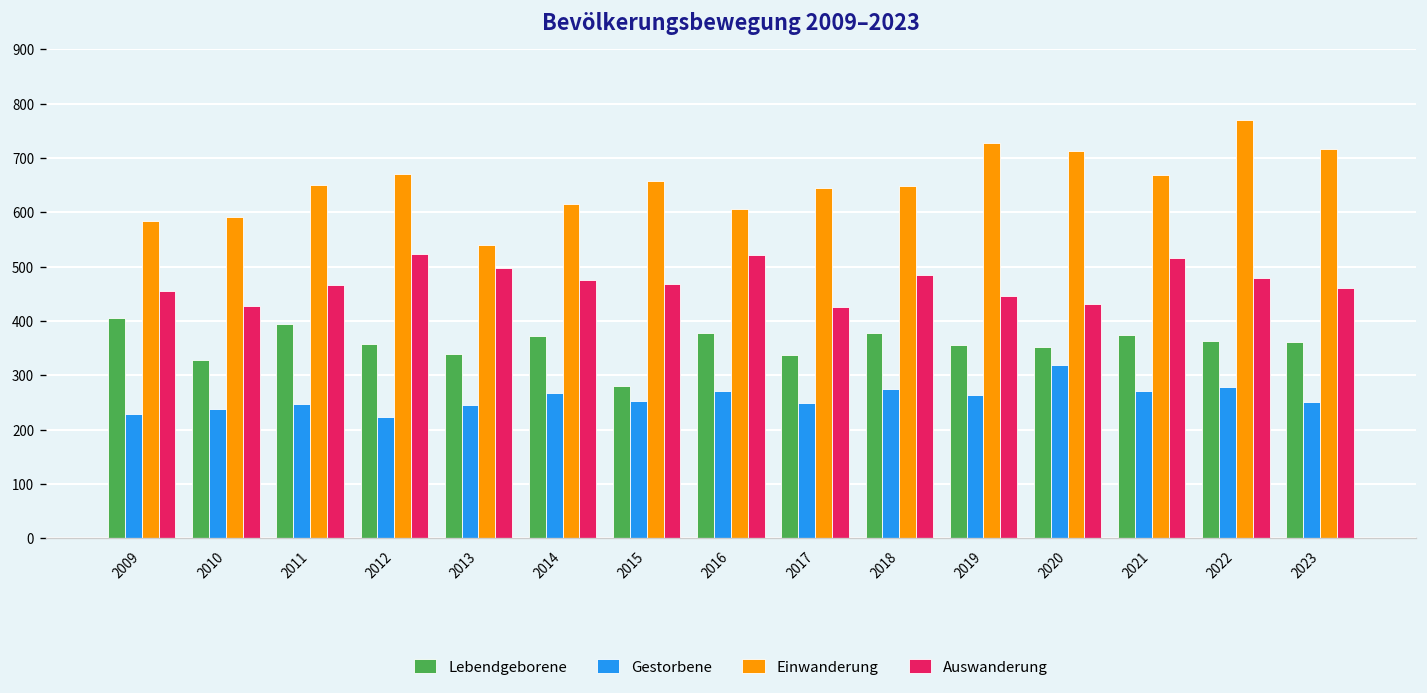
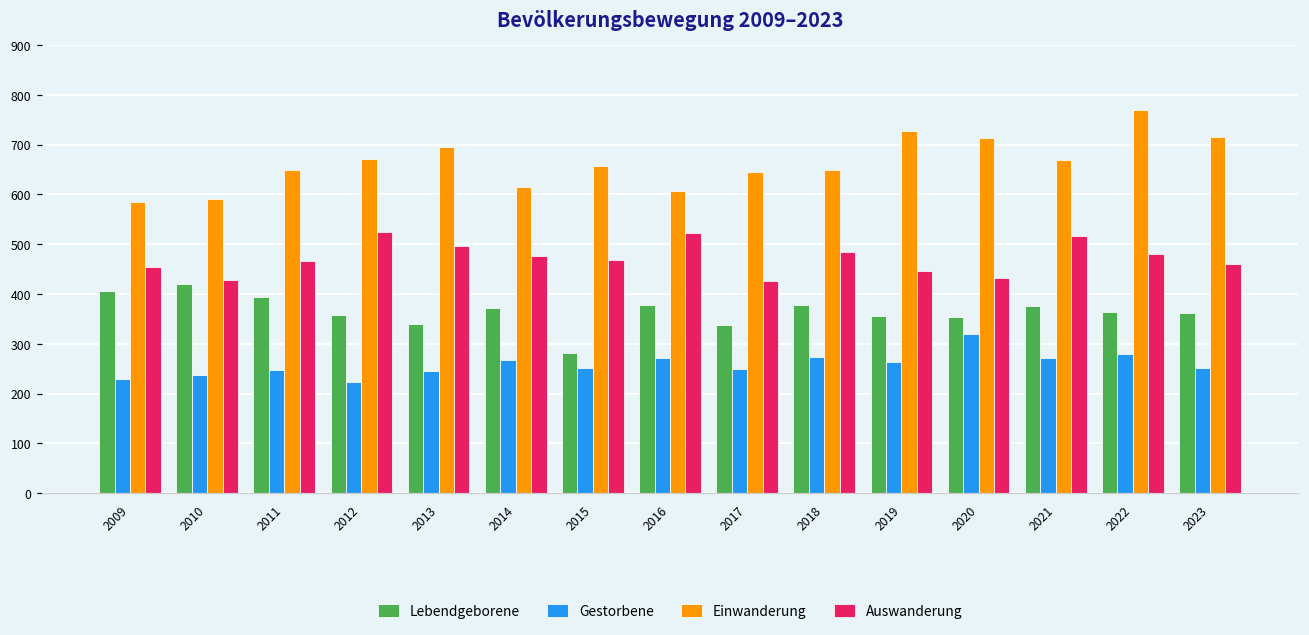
  {
    "Lebendgeborene": {
      "2009": 410,
-     "2010": 330,
+     "2010": 420,
      "2011": 400,
      "2012": 360,
      "2013": 340,
      "2014": 370,
      "2015": 280,
      "2016": 380,
      "2017": 340,
      "2018": 380,
      "2019": 360,
      "2020": 350,
      "2021": 380,
      "2022": 360,
      "2023": 360
    },
    "Gestorbene": {
      "2009": 230,
      "2010": 240,
      "2011": 250,
      "2012": 220,
      "2013": 250,
      "2014": 270,
      "2015": 250,
      "2016": 270,
      "2017": 250,
      "2018": 270,
      "2019": 260,
      "2020": 320,
      "2021": 270,
      "2022": 280,
      "2023": 250
    },
    "Einwanderung": {
      "2009": 580,
      "2010": 590,
      "2011": 650,
      "2012": 670,
-     "2013": 540,
+     "2013": 700,
      "2014": 620,
      "2015": 660,
      "2016": 610,
      "2017": 650,
      "2018": 650,
      "2019": 730,
      "2020": 710,
      "2021": 670,
      "2022": 770,
      "2023": 720
    },
    "Auswanderung": {
      "2009": 460,
      "2010": 430,
      "2011": 470,
      "2012": 520,
      "2013": 500,
      "2014": 480,
      "2015": 470,
      "2016": 520,
      "2017": 430,
      "2018": 480,
      "2019": 450,
      "2020": 430,
      "2021": 520,
      "2022": 480,
      "2023": 460
    }
  }
